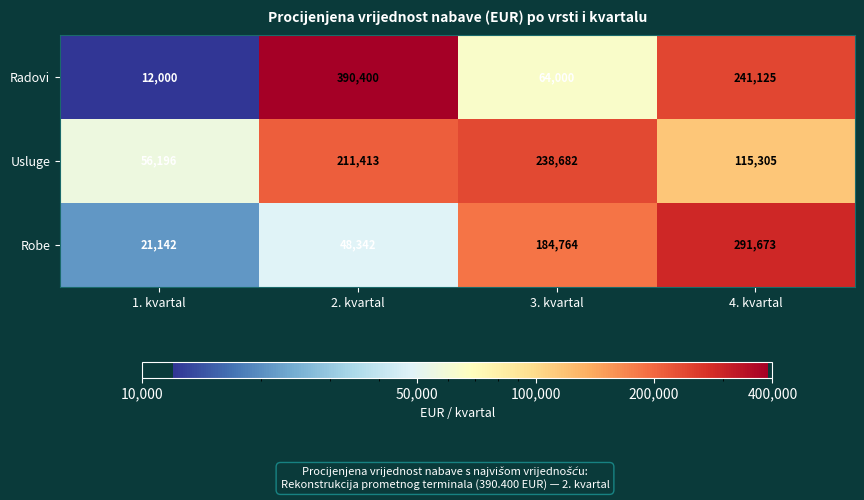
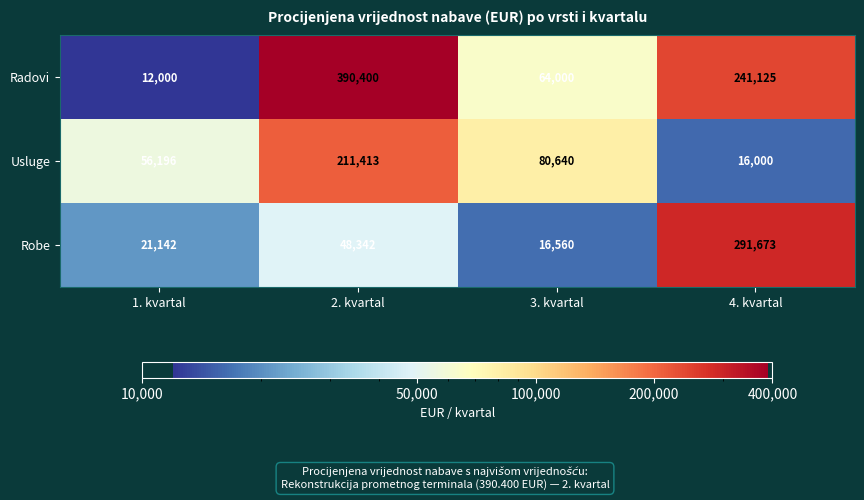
  {
    "Radovi": {
      "1. kvartal": "12,000",
      "2. kvartal": "390,400",
      "3. kvartal": "64,000",
      "4. kvartal": "241,125"
    },
    "Usluge": {
      "2. kvartal": "211,413",
-     "3. kvartal": "238,682",
-     "4. kvartal": "115,305"
+     "3. kvartal": "80,640",
+     "4. kvartal": "16,000"
    },
    "Robe": {
      "1. kvartal": "21,142",
-     "3. kvartal": "184,764",
+     "3. kvartal": "16,560",
      "4. kvartal": "291,673"
    }
  }
